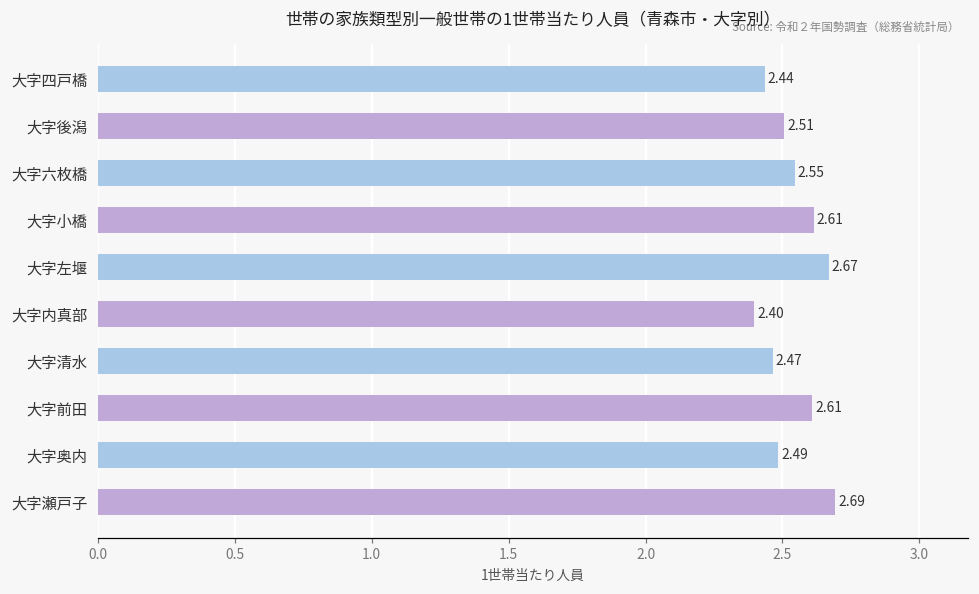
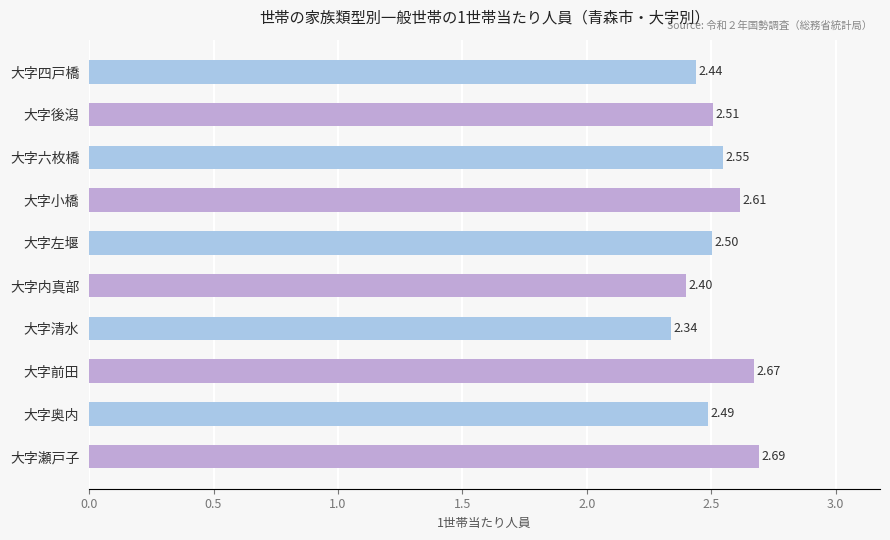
  {
    "大字四戸橋": 2.44,
    "大字後潟": 2.51,
    "大字六枚橋": 2.55,
    "大字小橋": 2.61,
-   "大字左堰": 2.67,
+   "大字左堰": 2.50,
    "大字内真部": 2.40,
-   "大字清水": 2.47,
-   "大字前田": 2.61,
+   "大字清水": 2.34,
+   "大字前田": 2.67,
    "大字奥内": 2.49,
    "大字瀬戸子": 2.69
  }
